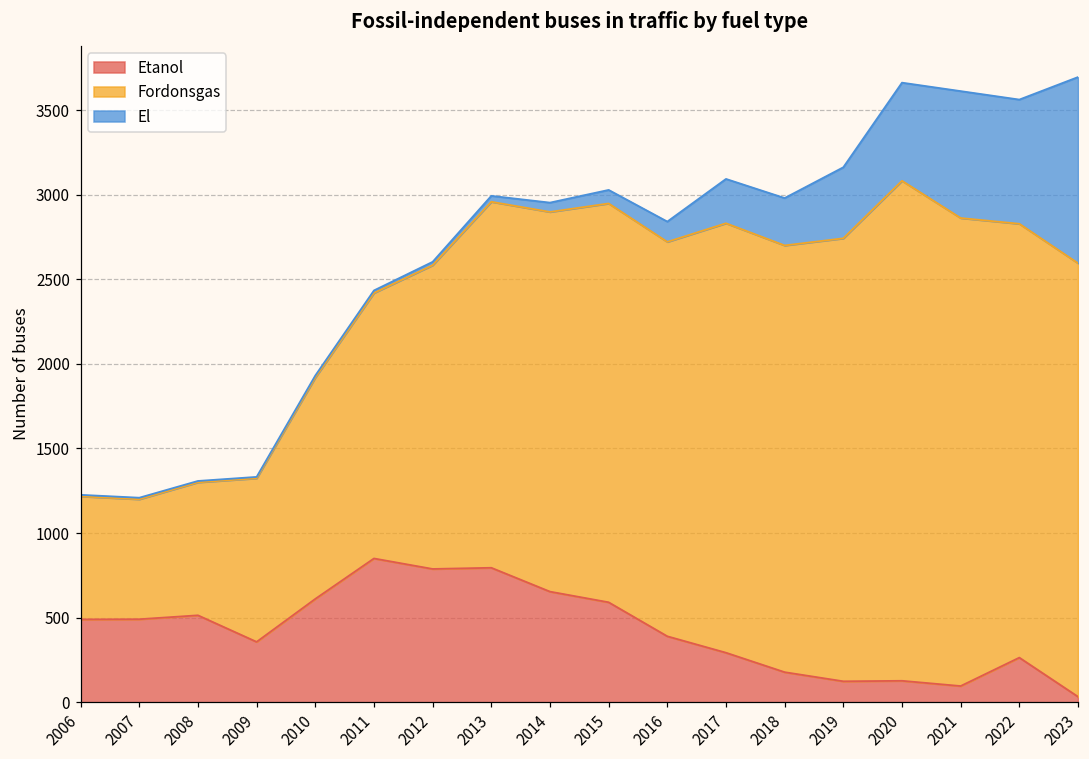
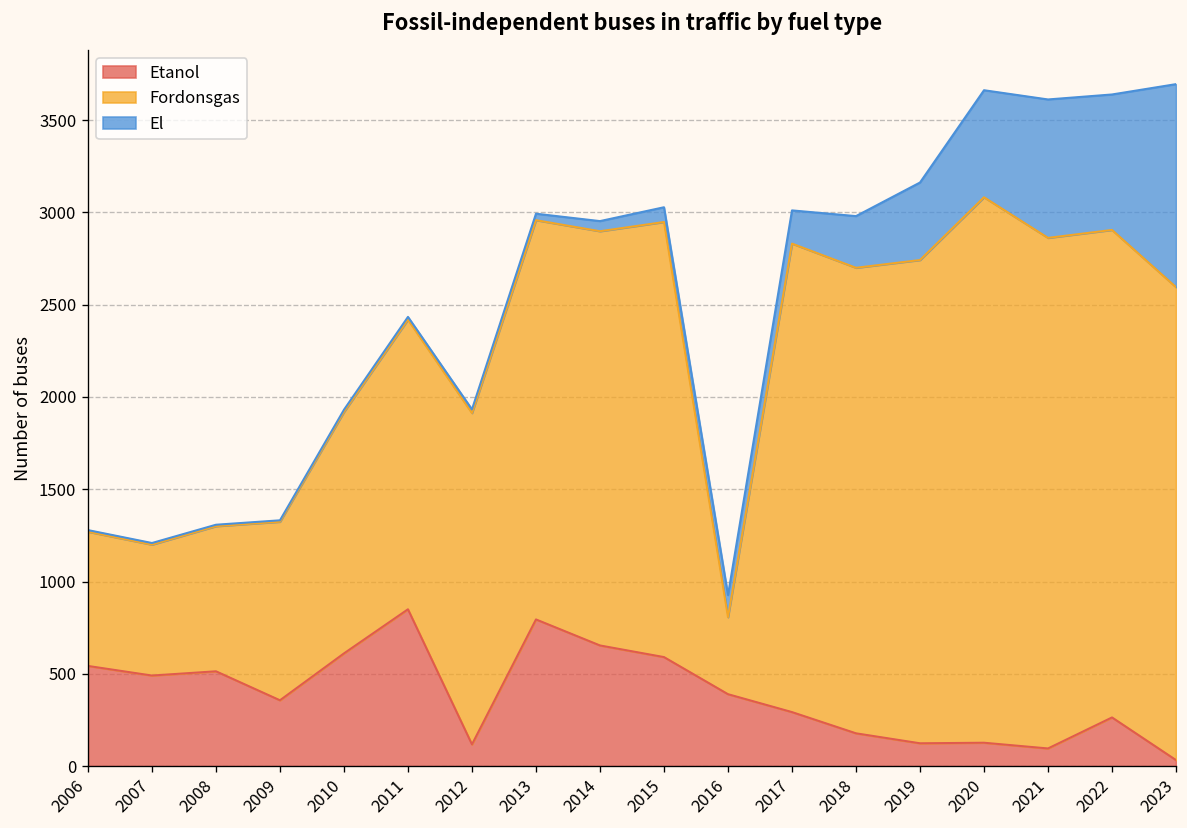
  {
    "Etanol": {
-     "2006": 490,
+     "2006": 540,
      "2007": 490,
      "2008": 510,
      "2009": 360,
      "2010": 610,
      "2011": 850,
-     "2012": 790,
+     "2012": 120,
      "2013": 800,
      "2014": 650,
      "2015": 590,
      "2016": 390,
      "2017": 290,
      "2018": 180,
      "2019": 120,
      "2020": 130,
      "2021": 100,
      "2022": 260,
      "2023": 30
    },
    "Fordonsgas": {
      "2012": 1800,
      "2013": 2160,
      "2014": 2240,
      "2015": 2360,
-     "2016": 2330,
+     "2016": 420,
      "2017": 2540,
      "2018": 2520,
      "2019": 2620,
      "2020": 2960,
      "2021": 2770,
-     "2022": 2560,
+     "2022": 2640,
      "2023": 2560
    },
    "El": {
      "2012": 20,
      "2013": 40,
      "2014": 60,
      "2015": 80,
      "2016": 120,
-     "2017": 260,
+     "2017": 180,
      "2018": 280,
      "2019": 420,
      "2020": 580,
      "2021": 750,
      "2022": 730,
      "2023": 1100
    }
  }
